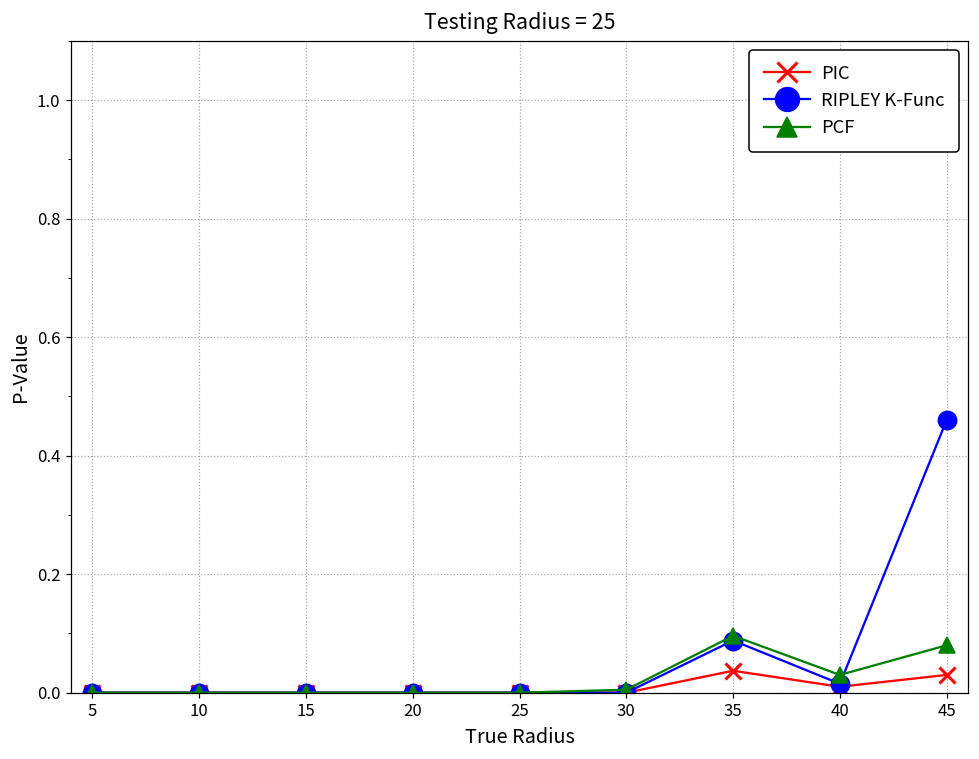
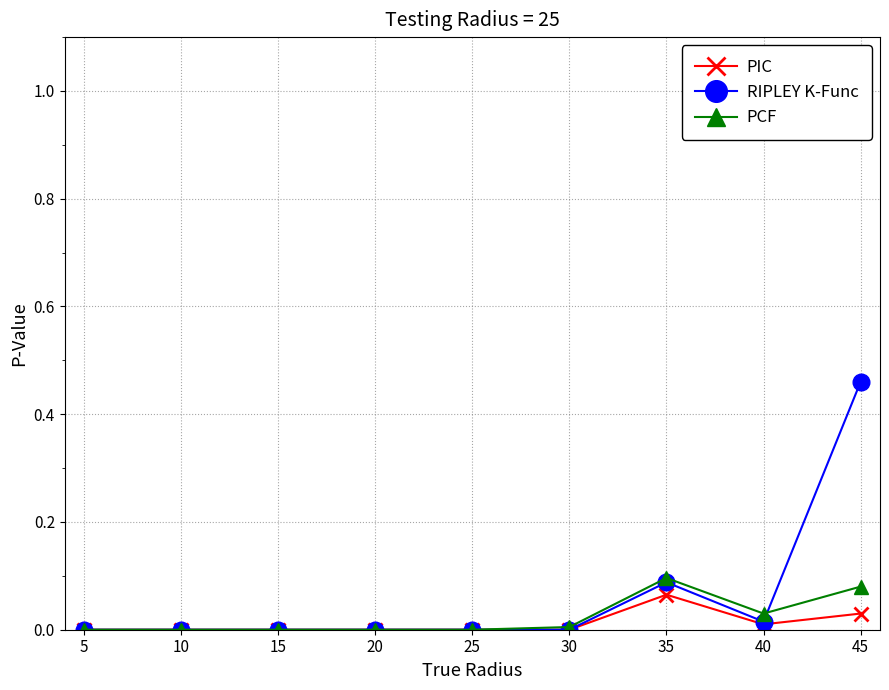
  {
    "PIC": {
-     "35": 0.04,
+     "35": 0.07,
      "40": 0.01,
      "45": 0.03
    },
    "RIPLEY K-Func": {
      "35": 0.09,
      "40": 0.02,
      "45": 0.46
    },
    "PCF": {
      "30": 0.01,
      "35": 0.10,
      "40": 0.03,
      "45": 0.08
    }
  }
